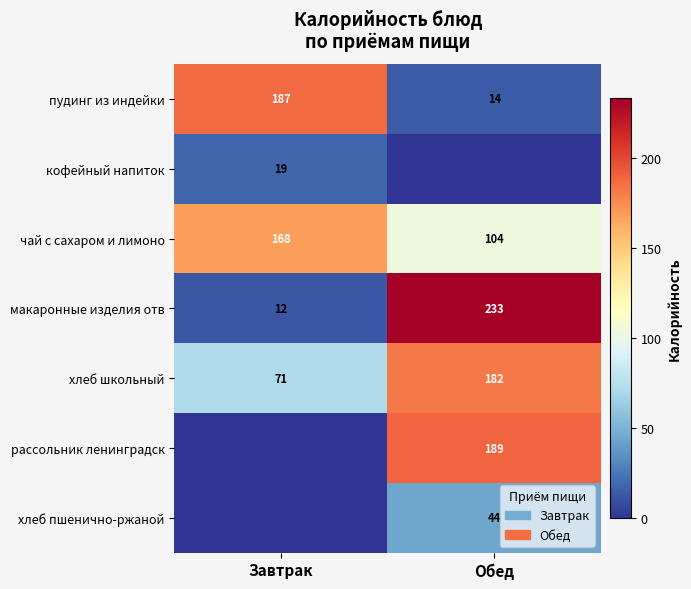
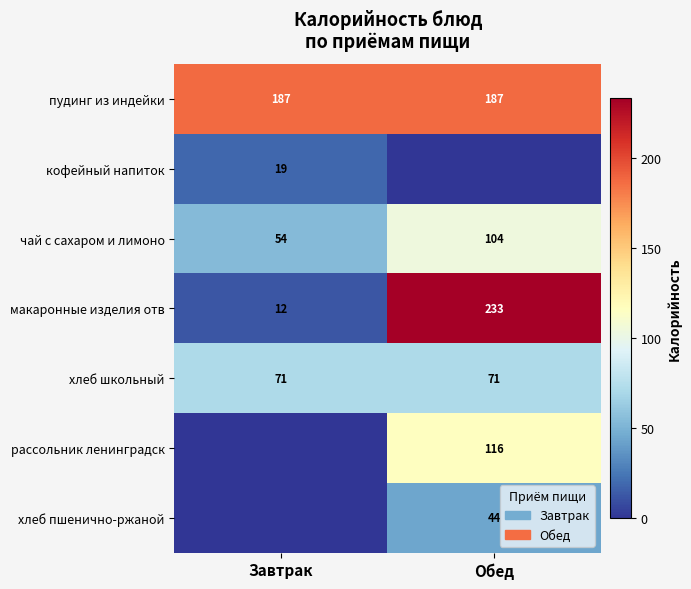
  {
    "пудинг из индейки": {
      "Завтрак": 187,
-     "Обед": 14
+     "Обед": 187
    },
    "кофейный напиток": {
      "Завтрак": 19
    },
    "чай с сахаром и лимоно": {
-     "Завтрак": 168,
+     "Завтрак": 54,
      "Обед": 104
    },
    "макаронные изделия отв": {
      "Завтрак": 12,
      "Обед": 233
    },
    "хлеб школьный": {
      "Завтрак": 71,
-     "Обед": 182
+     "Обед": 71
    },
    "рассольник ленинградск": {
-     "Обед": 189
+     "Обед": 116
    }
  }
